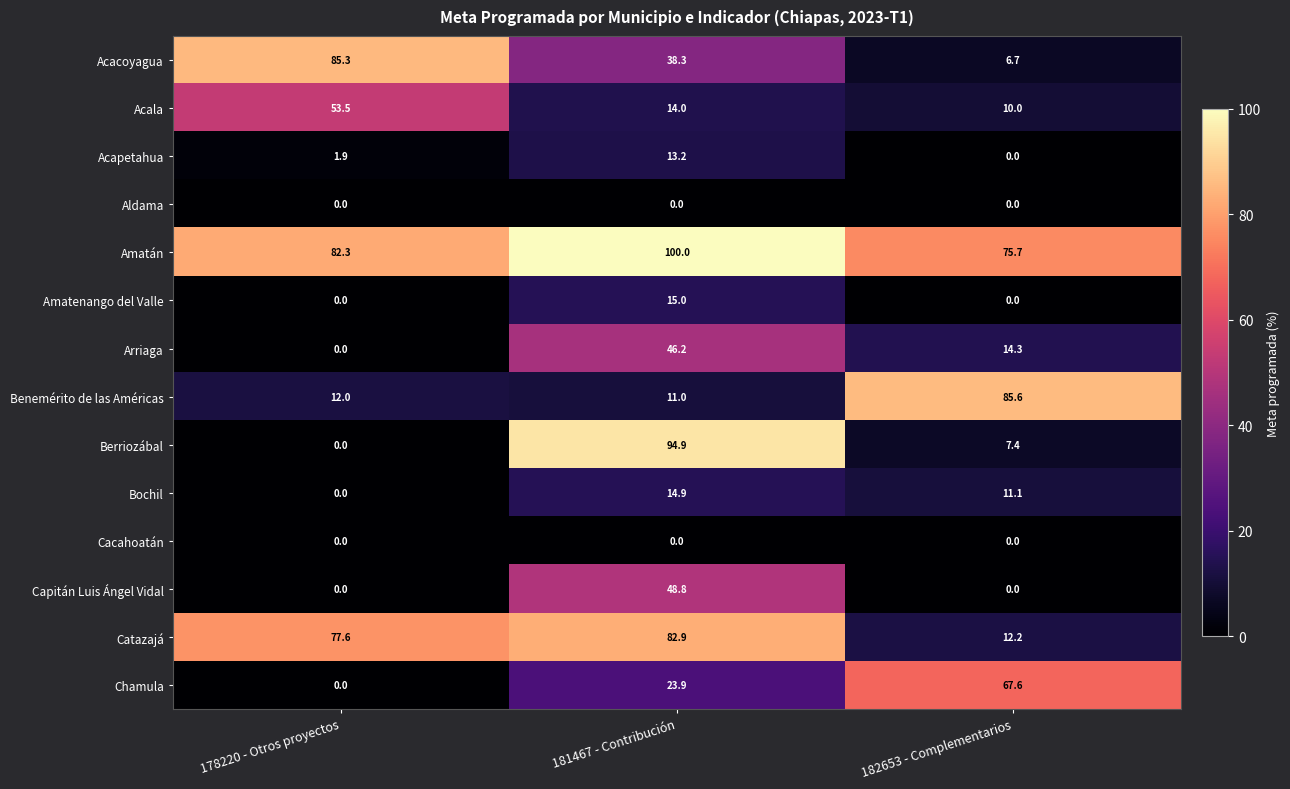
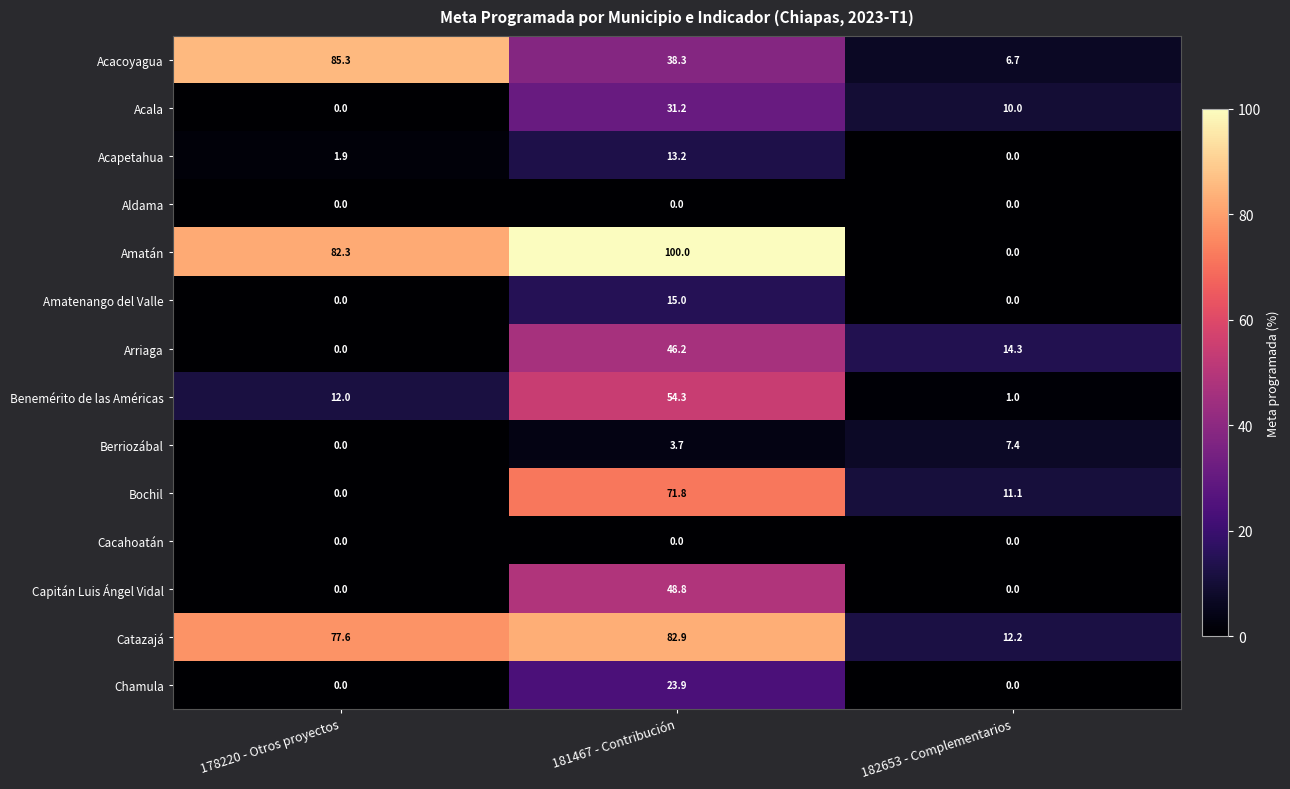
  {
    "Acacoyagua": {
      "178220 - Otros proyectos": 85.3,
      "181467 - Contribución": 38.3,
      "182653 - Complementarios": 6.7
    },
    "Acala": {
-     "178220 - Otros proyectos": 53.5,
-     "181467 - Contribución": 14.0,
+     "178220 - Otros proyectos": 0.0,
+     "181467 - Contribución": 31.2,
      "182653 - Complementarios": 10.0
    },
    "Acapetahua": {
      "178220 - Otros proyectos": 1.9,
      "181467 - Contribución": 13.2,
      "182653 - Complementarios": 0.0
    },
    "Aldama": {
      "178220 - Otros proyectos": 0.0,
      "181467 - Contribución": 0.0,
      "182653 - Complementarios": 0.0
    },
    "Amatán": {
      "178220 - Otros proyectos": 82.3,
      "181467 - Contribución": 100.0,
-     "182653 - Complementarios": 75.7
+     "182653 - Complementarios": 0.0
    },
    "Amatenango del Valle": {
      "178220 - Otros proyectos": 0.0,
      "181467 - Contribución": 15.0,
      "182653 - Complementarios": 0.0
    },
    "Arriaga": {
      "178220 - Otros proyectos": 0.0,
      "181467 - Contribución": 46.2,
      "182653 - Complementarios": 14.3
    },
    "Benemérito de las Américas": {
      "178220 - Otros proyectos": 12.0,
-     "181467 - Contribución": 11.0,
-     "182653 - Complementarios": 85.6
+     "181467 - Contribución": 54.3,
+     "182653 - Complementarios": 1.0
    },
    "Berriozábal": {
      "178220 - Otros proyectos": 0.0,
-     "181467 - Contribución": 94.9,
+     "181467 - Contribución": 3.7,
      "182653 - Complementarios": 7.4
    },
    "Bochil": {
      "178220 - Otros proyectos": 0.0,
-     "181467 - Contribución": 14.9,
+     "181467 - Contribución": 71.8,
      "182653 - Complementarios": 11.1
    },
    "Cacahoatán": {
      "178220 - Otros proyectos": 0.0,
      "181467 - Contribución": 0.0,
      "182653 - Complementarios": 0.0
    },
    "Capitán Luis Ángel Vidal": {
      "178220 - Otros proyectos": 0.0,
      "181467 - Contribución": 48.8,
      "182653 - Complementarios": 0.0
    },
    "Catazajá": {
      "178220 - Otros proyectos": 77.6,
      "181467 - Contribución": 82.9,
      "182653 - Complementarios": 12.2
    },
    "Chamula": {
      "178220 - Otros proyectos": 0.0,
      "181467 - Contribución": 23.9,
-     "182653 - Complementarios": 67.6
+     "182653 - Complementarios": 0.0
    }
  }
